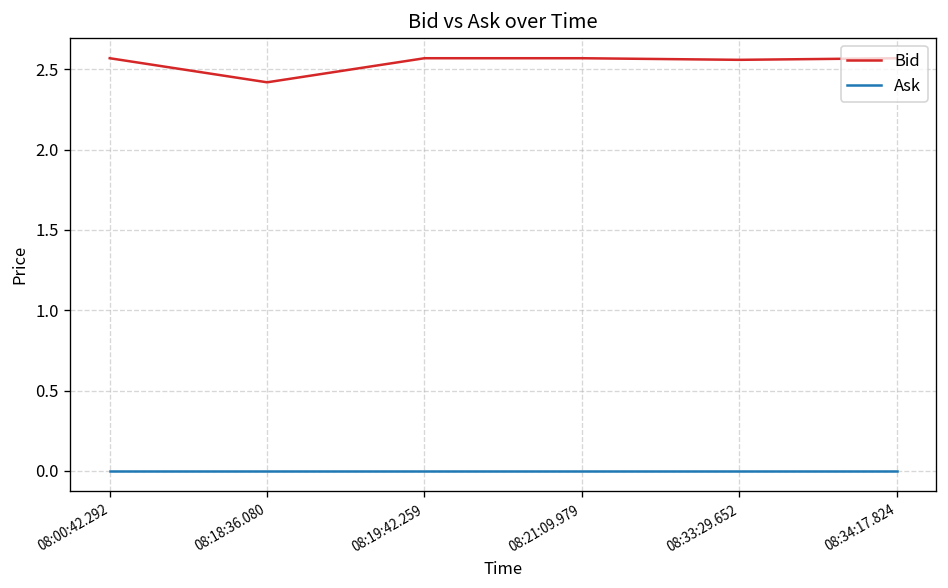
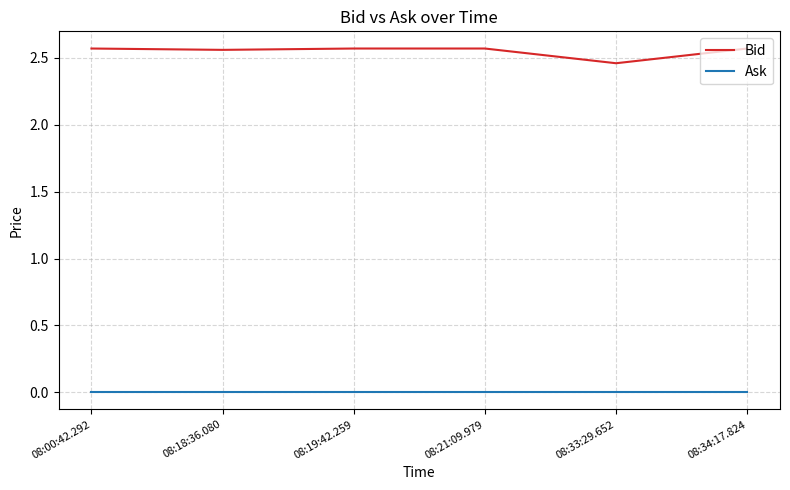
  {
    "Bid": {
      "08:00:42.292": 2.57,
-     "08:18:36.080": 2.42,
+     "08:18:36.080": 2.56,
      "08:19:42.259": 2.57,
      "08:21:09.979": 2.57,
-     "08:33:29.652": 2.56
+     "08:33:29.652": 2.46
    },
    "Ask": {
      "08:00:42.292": 0.00,
      "08:18:36.080": 0.00,
      "08:19:42.259": 0.00,
      "08:21:09.979": 0.00,
      "08:33:29.652": 0.00,
      "08:34:17.824": 0.00
    }
  }
